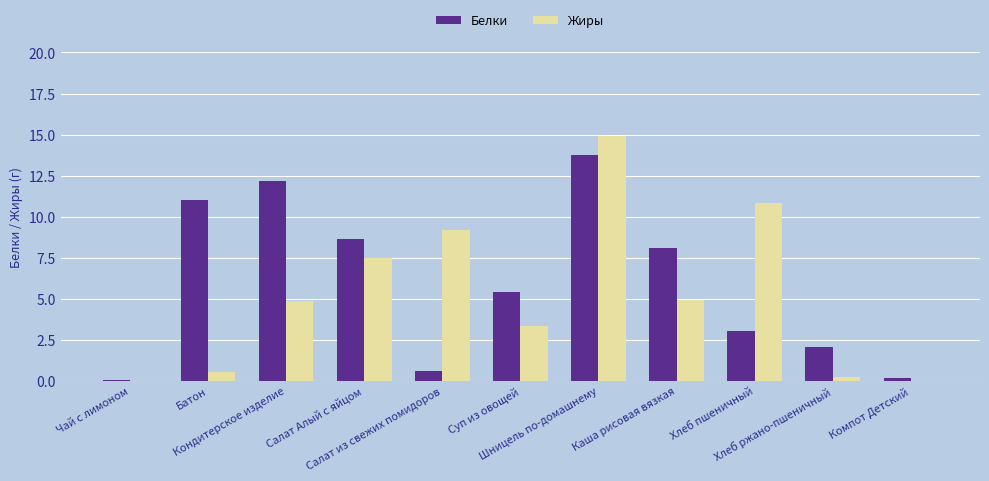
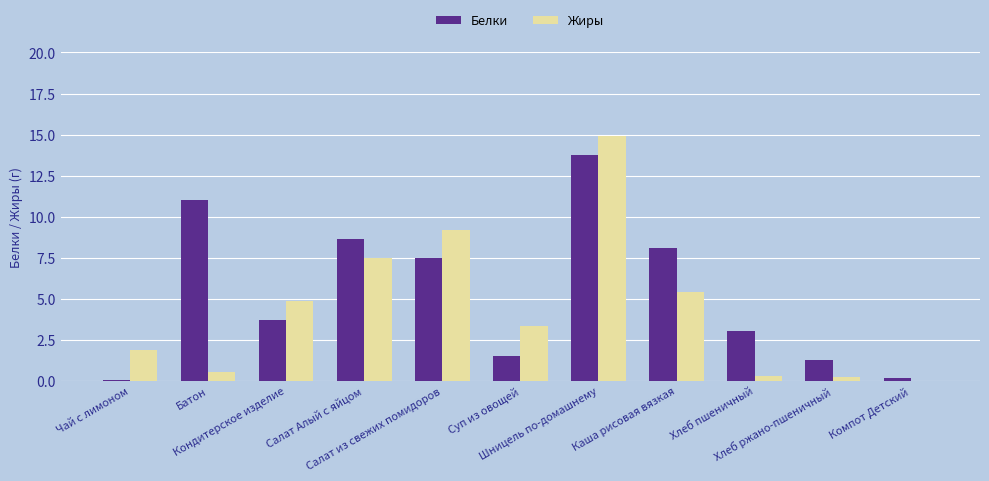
  {
    "Белки": {
      "Батон": 11.0,
-     "Кондитерское изделие": 12.2,
+     "Кондитерское изделие": 3.8,
      "Салат Алый с яйцом": 8.7,
-     "Салат из свежих помидоров": 0.6,
-     "Суп из овощей": 5.4,
+     "Салат из свежих помидоров": 7.5,
+     "Суп из овощей": 1.5,
      "Шницель по-домашнему": 13.8,
      "Каша рисовая вязкая": 8.1,
      "Хлеб пшеничный": 3.0,
-     "Хлеб ржано-пшеничный": 2.1,
+     "Хлеб ржано-пшеничный": 1.3,
      "Компот Детский": 0.2
    },
    "Жиры": {
-     "Чай с лимоном": 0.0,
+     "Чай с лимоном": 1.9,
      "Батон": 0.6,
      "Кондитерское изделие": 4.9,
      "Салат Алый с яйцом": 7.5,
      "Салат из свежих помидоров": 9.2,
      "Суп из овощей": 3.4,
      "Шницель по-домашнему": 14.9,
-     "Каша рисовая вязкая": 4.9,
-     "Хлеб пшеничный": 10.8,
+     "Каша рисовая вязкая": 5.4,
+     "Хлеб пшеничный": 0.3,
      "Хлеб ржано-пшеничный": 0.2,
      "Компот Детский": 0.0
    }
  }
